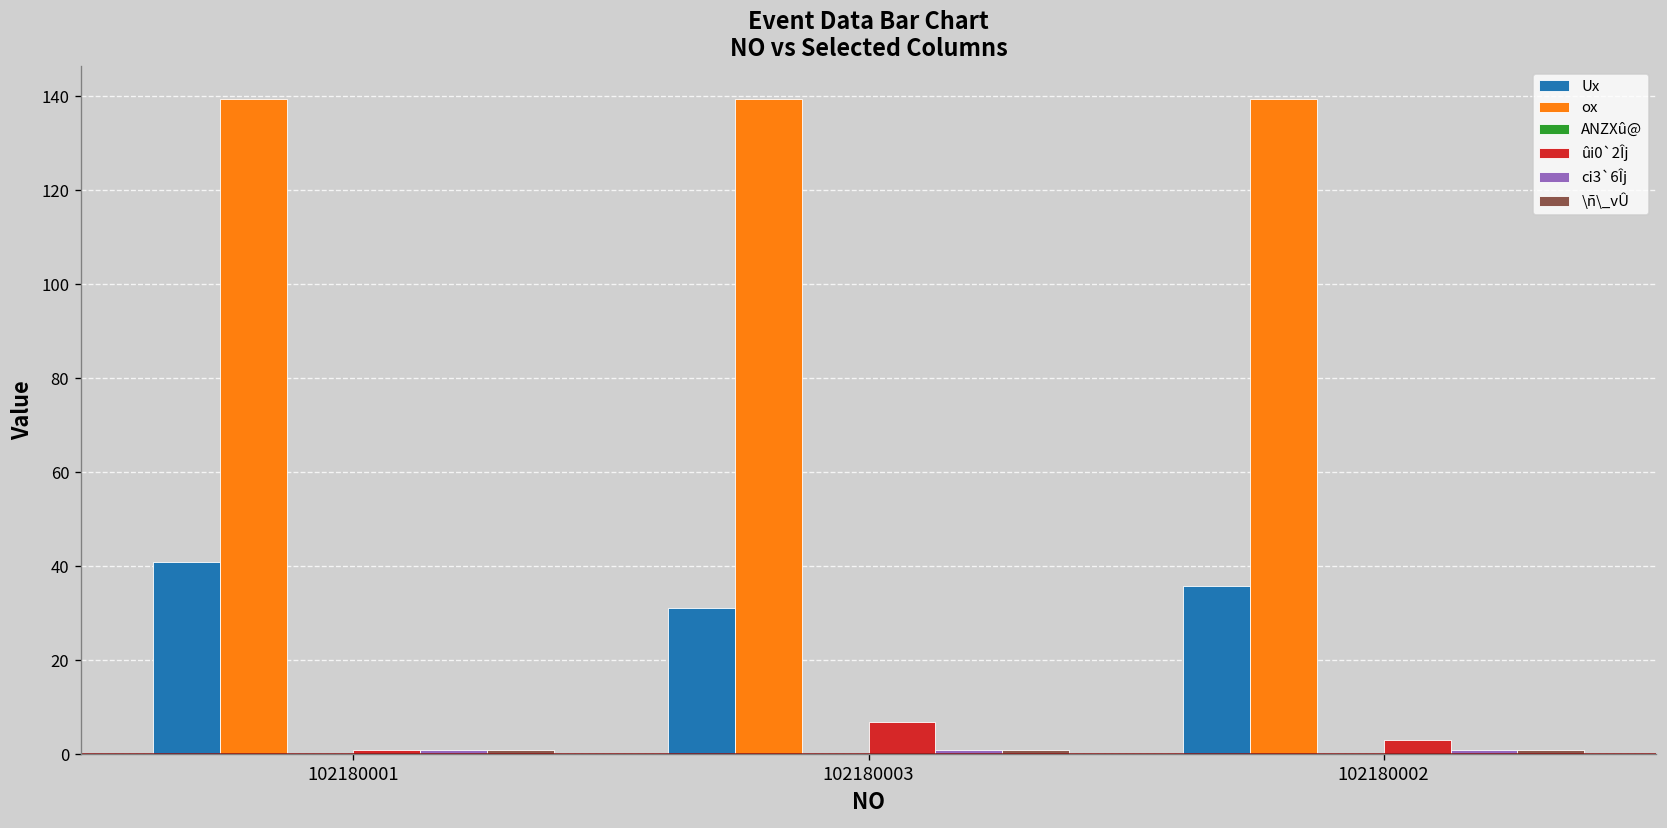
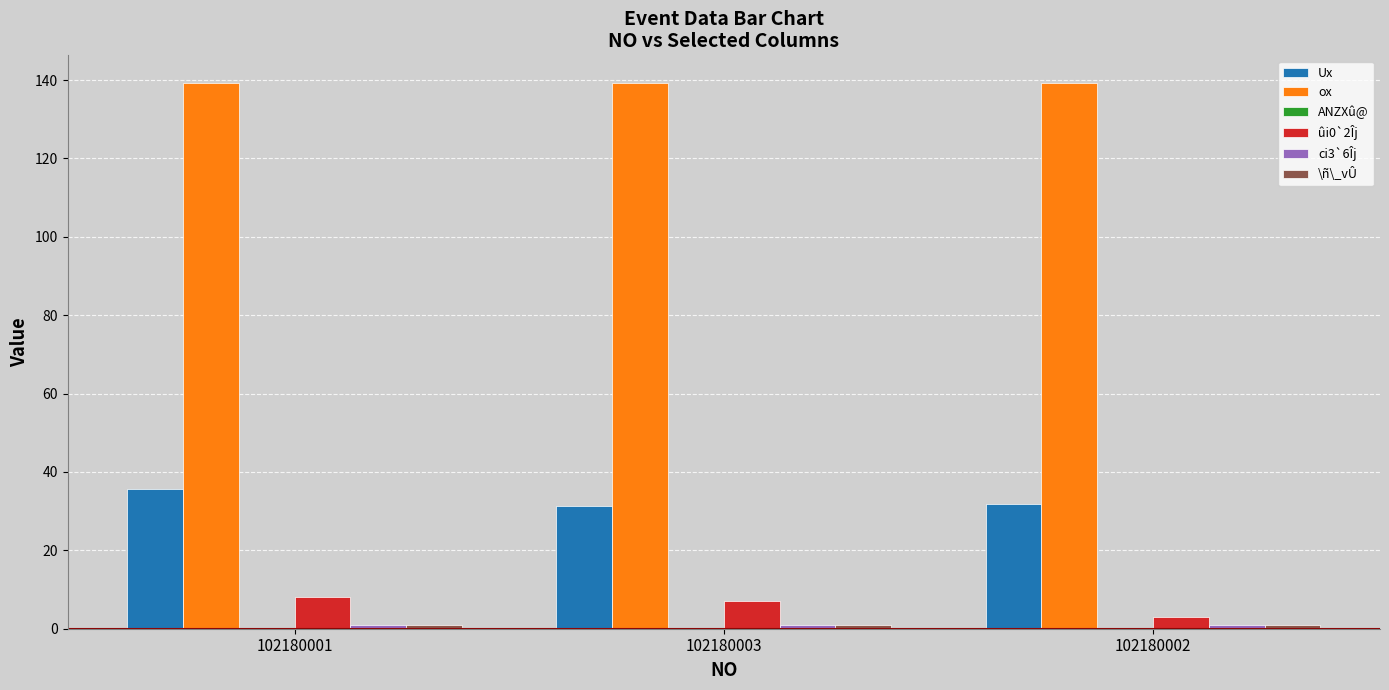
  {
    "Ux": {
-     "102180001": 41,
+     "102180001": 36,
      "102180003": 31,
-     "102180002": 36
+     "102180002": 32
    },
    "ox": {
      "102180001": 139,
      "102180003": 139,
      "102180002": 139
    },
    "ANZXû@": {
      "102180001": 0,
      "102180003": 0,
      "102180002": 0
    },
    "ûi0`2Îj": {
-     "102180001": 1,
+     "102180001": 8,
      "102180003": 7,
      "102180002": 3
    },
    "ci3`6Îj": {
      "102180001": 1,
      "102180003": 1,
      "102180002": 1
    },
    "\\ñ\\_vÛ": {
      "102180001": 1,
      "102180003": 1,
      "102180002": 1
    }
  }
